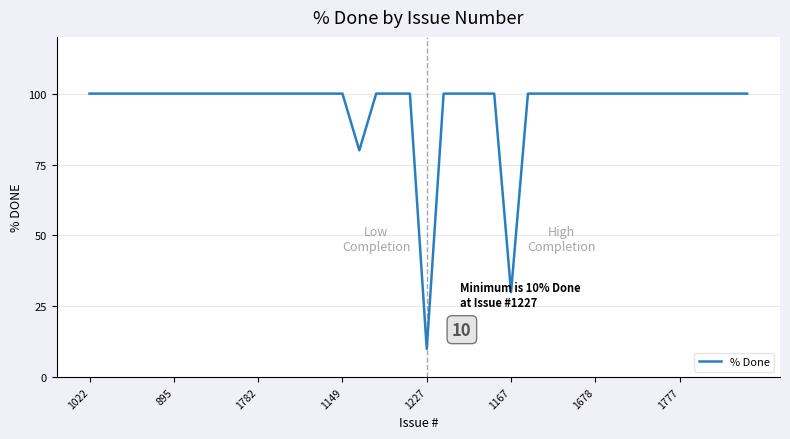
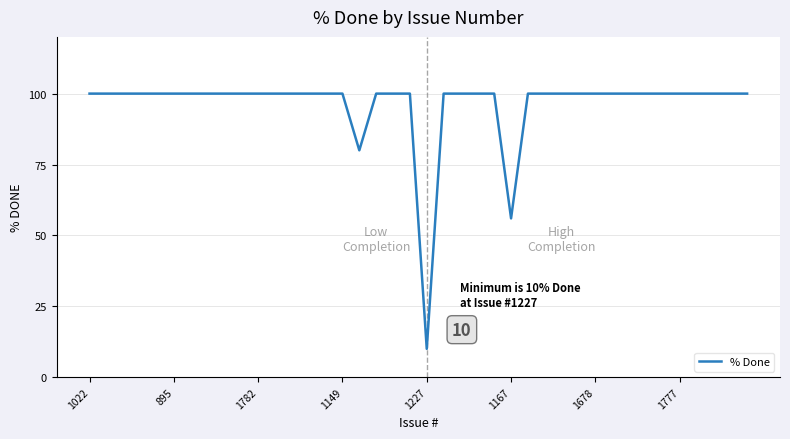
  {
    "1022": 100,
    "895": 100,
    "1782": 100,
    "1149": 100,
-   "1167": 30,
+   "1167": 56,
    "1678": 100,
    "1777": 100
  }
